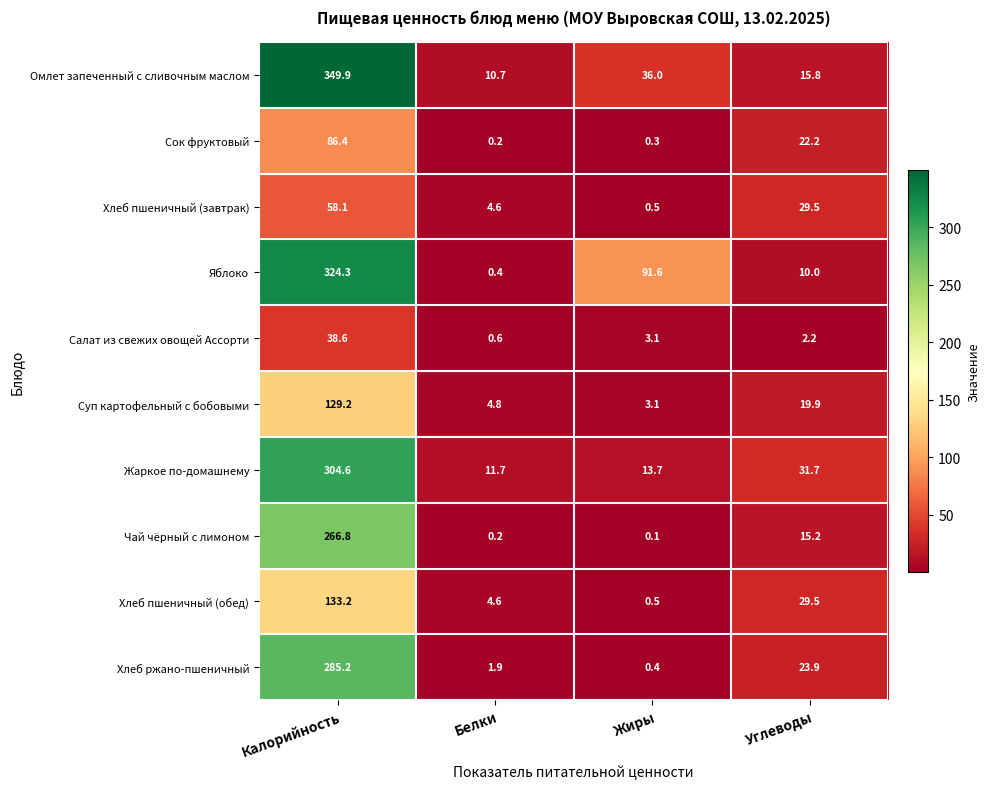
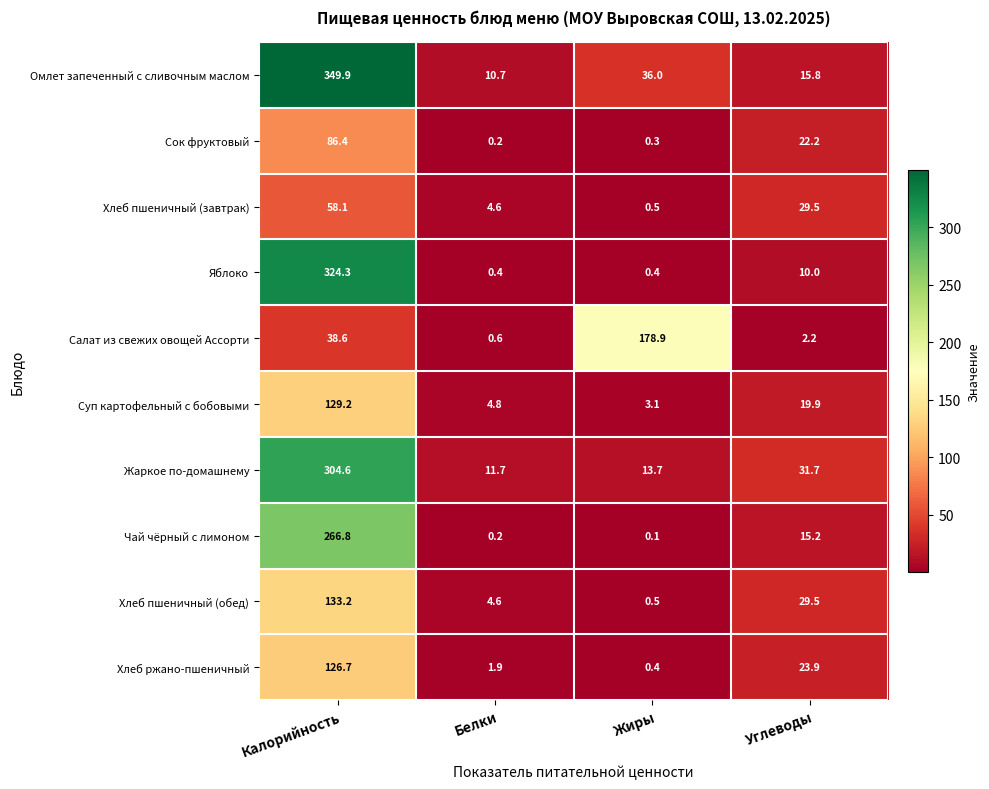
  {
    "Омлет запеченный с сливочным маслом": {
      "Калорийность": 349.9,
      "Белки": 10.7,
      "Жиры": 36.0,
      "Углеводы": 15.8
    },
    "Сок фруктовый": {
      "Калорийность": 86.4,
      "Белки": 0.2,
      "Жиры": 0.3,
      "Углеводы": 22.2
    },
    "Хлеб пшеничный (завтрак)": {
      "Калорийность": 58.1,
      "Белки": 4.6,
      "Жиры": 0.5,
      "Углеводы": 29.5
    },
    "Яблоко": {
      "Калорийность": 324.3,
      "Белки": 0.4,
-     "Жиры": 91.6,
+     "Жиры": 0.4,
      "Углеводы": 10.0
    },
    "Салат из свежих овощей Ассорти": {
      "Калорийность": 38.6,
      "Белки": 0.6,
-     "Жиры": 3.1,
+     "Жиры": 178.9,
      "Углеводы": 2.2
    },
    "Суп картофельный с бобовыми": {
      "Калорийность": 129.2,
      "Белки": 4.8,
      "Жиры": 3.1,
      "Углеводы": 19.9
    },
    "Жаркое по-домашнему": {
      "Калорийность": 304.6,
      "Белки": 11.7,
      "Жиры": 13.7,
      "Углеводы": 31.7
    },
    "Чай чёрный с лимоном": {
      "Калорийность": 266.8,
      "Белки": 0.2,
      "Жиры": 0.1,
      "Углеводы": 15.2
    },
    "Хлеб пшеничный (обед)": {
      "Калорийность": 133.2,
      "Белки": 4.6,
      "Жиры": 0.5,
      "Углеводы": 29.5
    },
    "Хлеб ржано-пшеничный": {
-     "Калорийность": 285.2,
+     "Калорийность": 126.7,
      "Белки": 1.9,
      "Жиры": 0.4,
      "Углеводы": 23.9
    }
  }
